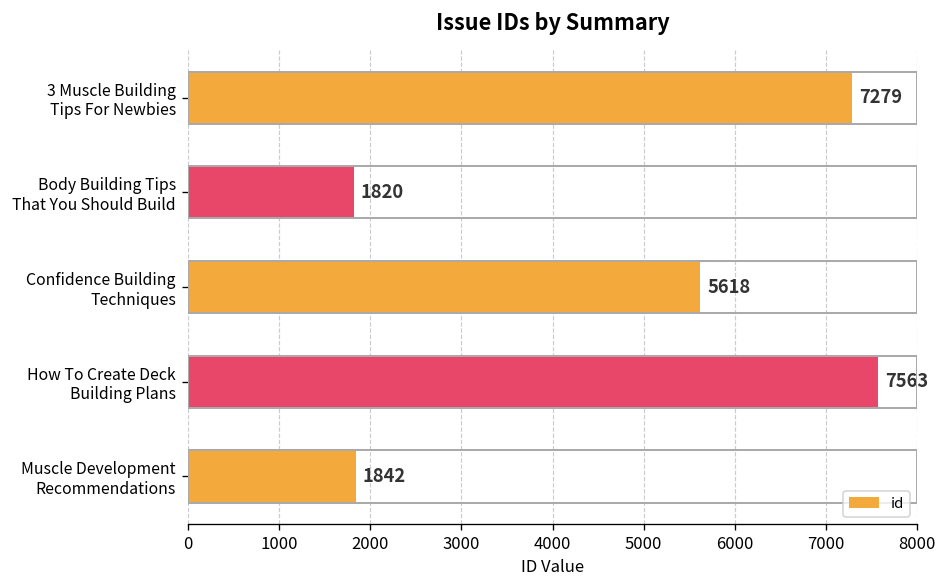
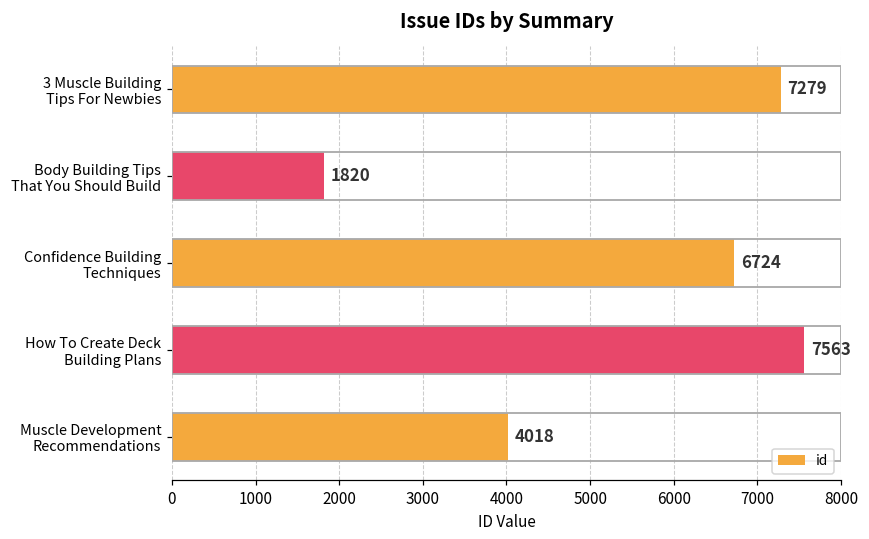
  {
    "3 Muscle Building Tips For Newbies": 7279,
    "Body Building Tips That You Should Build": 1820,
-   "Confidence Building Techniques": 5618,
+   "Confidence Building Techniques": 6724,
    "How To Create Deck Building Plans": 7563,
-   "Muscle Development Recommendations": 1842
+   "Muscle Development Recommendations": 4018
  }
